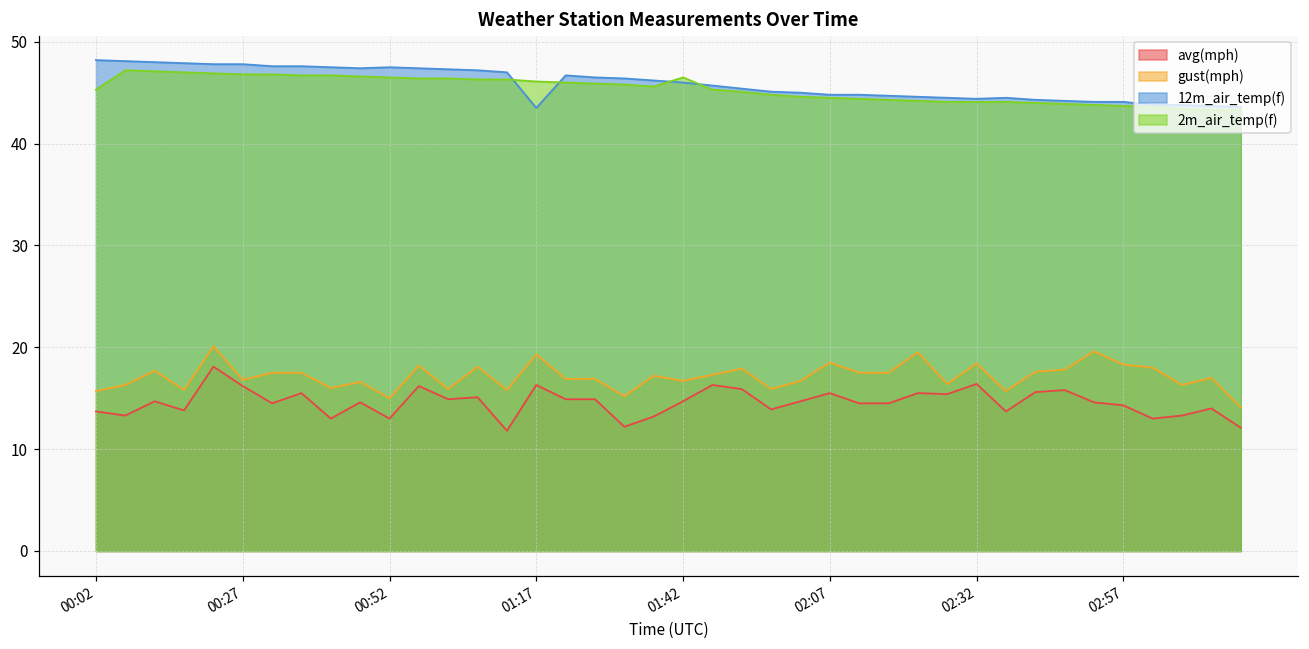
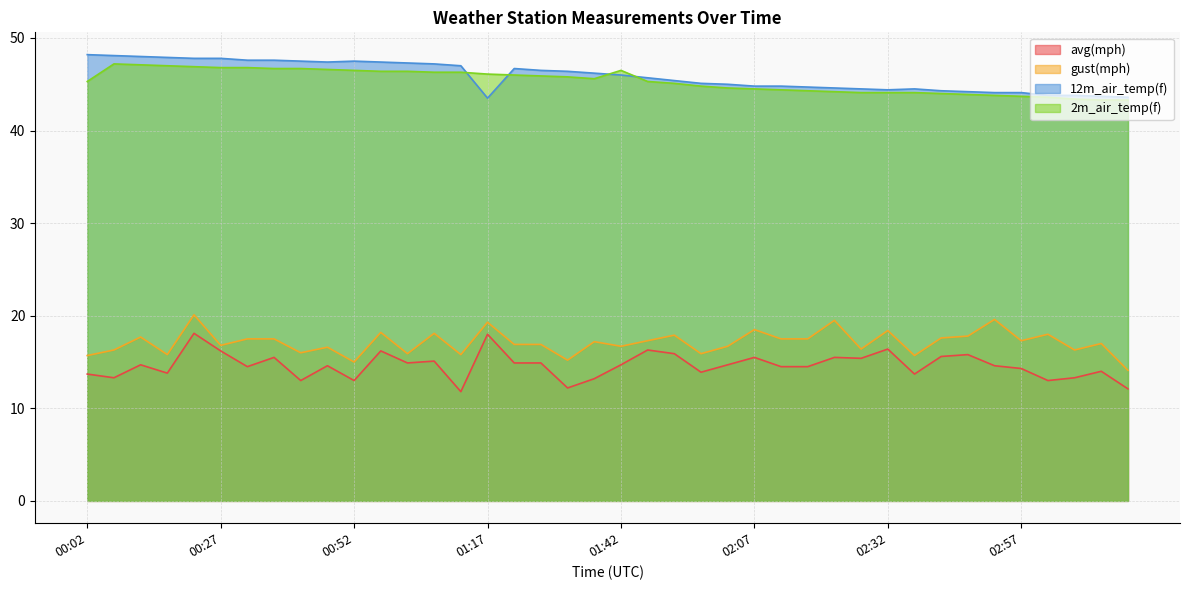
  {
    "avg(mph)": {
      "00:02": 14,
      "00:27": 16,
      "00:52": 13,
-     "01:17": 16,
+     "01:17": 18,
      "01:42": 15,
      "02:07": 16,
      "02:32": 16,
      "02:57": 14
    },
    "gust(mph)": {
      "00:02": 16,
      "00:27": 17,
      "00:52": 15,
      "01:17": 19,
      "01:42": 17,
      "02:07": 19,
      "02:32": 18,
-     "02:57": 18
+     "02:57": 17
    },
    "12m_air_temp(f)": {
      "00:02": 48,
      "00:27": 48,
      "00:52": 48,
      "01:17": 44,
      "01:42": 46,
      "02:07": 45,
      "02:32": 44,
      "02:57": 44
    },
    "2m_air_temp(f)": {
      "00:02": 45,
      "00:27": 47,
      "00:52": 47,
      "01:17": 46,
      "01:42": 47,
      "02:07": 45,
      "02:32": 44,
      "02:57": 44
    }
  }
